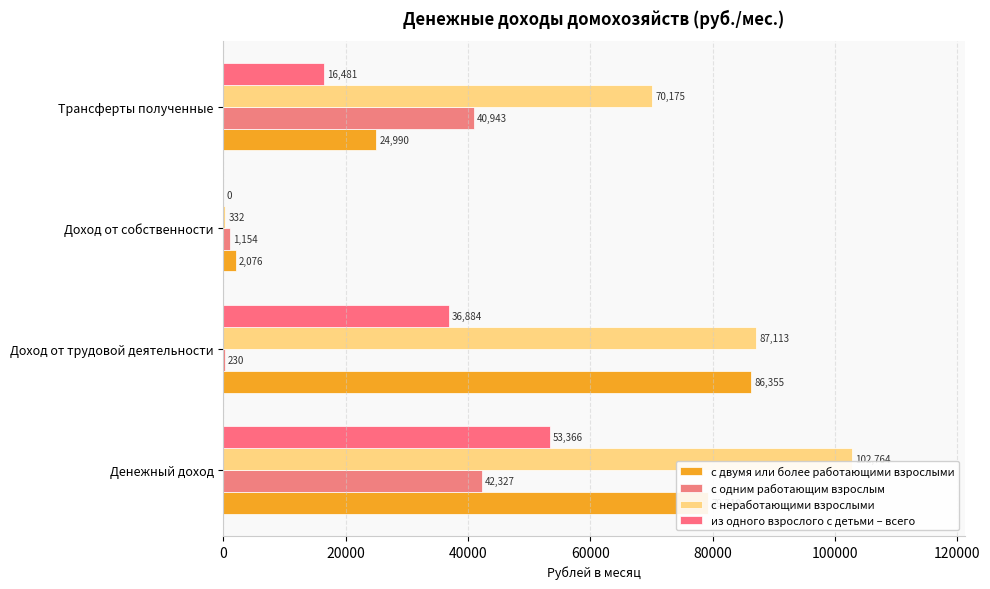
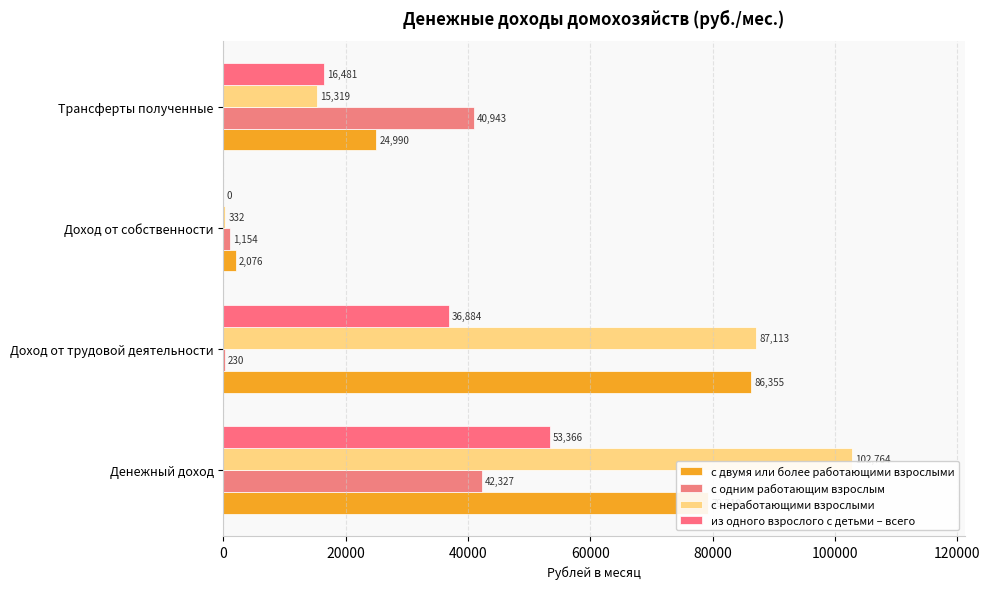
  {
    "с двумя или более работающими взрослыми": {
      "Трансферты полученные": "24,990",
      "Доход от собственности": "2,076",
      "Доход от трудовой деятельности": "86,355"
    },
    "с неработающими взрослыми": {
-     "Трансферты полученные": "70,175",
+     "Трансферты полученные": "15,319",
      "Доход от собственности": "332",
      "Доход от трудовой деятельности": "87,113"
    }
  }
